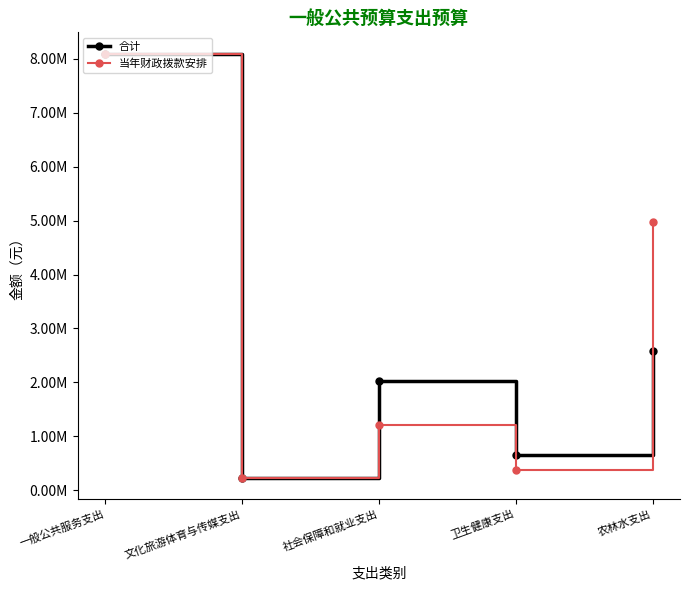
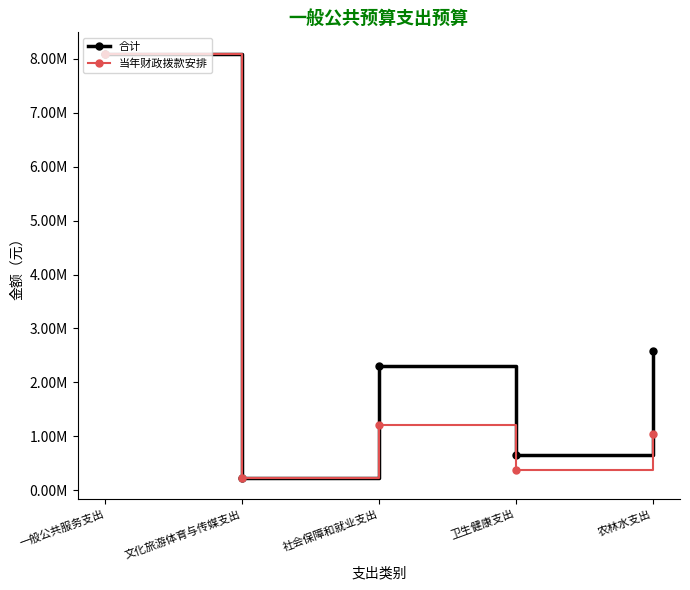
  {
    "合计": {
-     "社会保障和就业支出": 2000000,
+     "社会保障和就业支出": 2300000,
      "卫生健康支出": 700000,
      "农林水支出": 2600000
    },
    "当年财政拨款安排": {
      "社会保障和就业支出": 1200000,
      "卫生健康支出": 400000,
-     "农林水支出": 5000000
+     "农林水支出": 1000000
    }
  }
